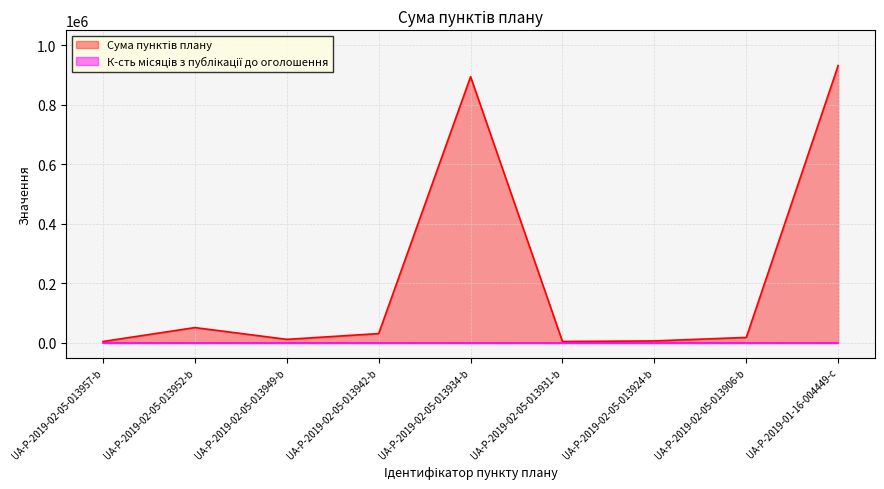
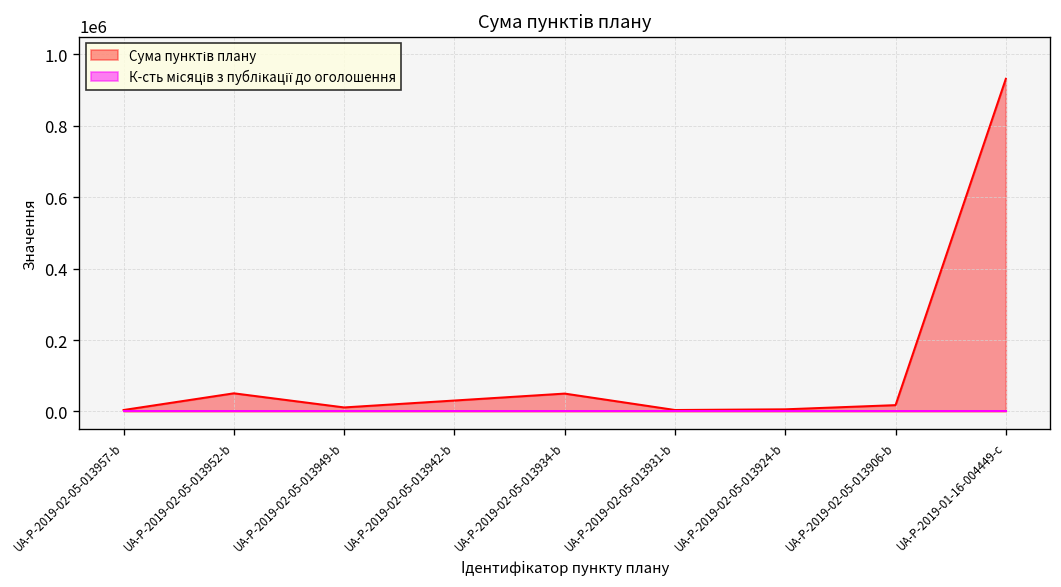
  {
    "Сума пунктів плану": {
      "UA-P-2019-02-05-013952-b": 50000,
      "UA-P-2019-02-05-013949-b": 10000,
      "UA-P-2019-02-05-013942-b": 30000,
-     "UA-P-2019-02-05-013934-b": 890000,
+     "UA-P-2019-02-05-013934-b": 50000,
      "UA-P-2019-02-05-013906-b": 20000,
      "UA-P-2019-01-16-004449-c": 930000
    },
    "К-сть місяців з публікації до оголошення": {
      "UA-P-2019-02-05-013952-b": 0,
      "UA-P-2019-02-05-013949-b": 0,
      "UA-P-2019-02-05-013942-b": 0,
      "UA-P-2019-02-05-013934-b": 0,
      "UA-P-2019-02-05-013906-b": 0,
      "UA-P-2019-01-16-004449-c": 0
    }
  }
